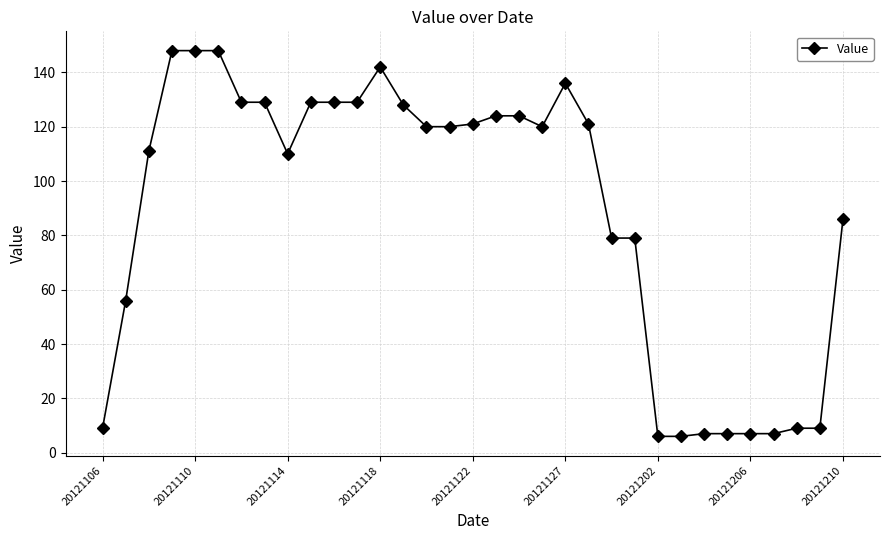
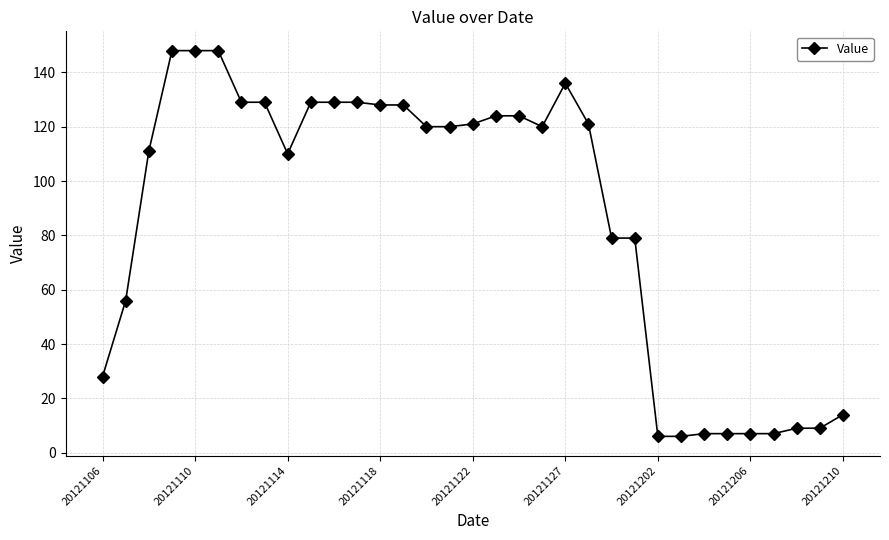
  {
-   "20121106": 9,
+   "20121106": 28,
    "20121110": 148,
    "20121114": 110,
-   "20121118": 142,
+   "20121118": 128,
    "20121122": 121,
    "20121127": 136,
    "20121202": 6,
    "20121206": 7,
-   "20121210": 86
+   "20121210": 14
  }
